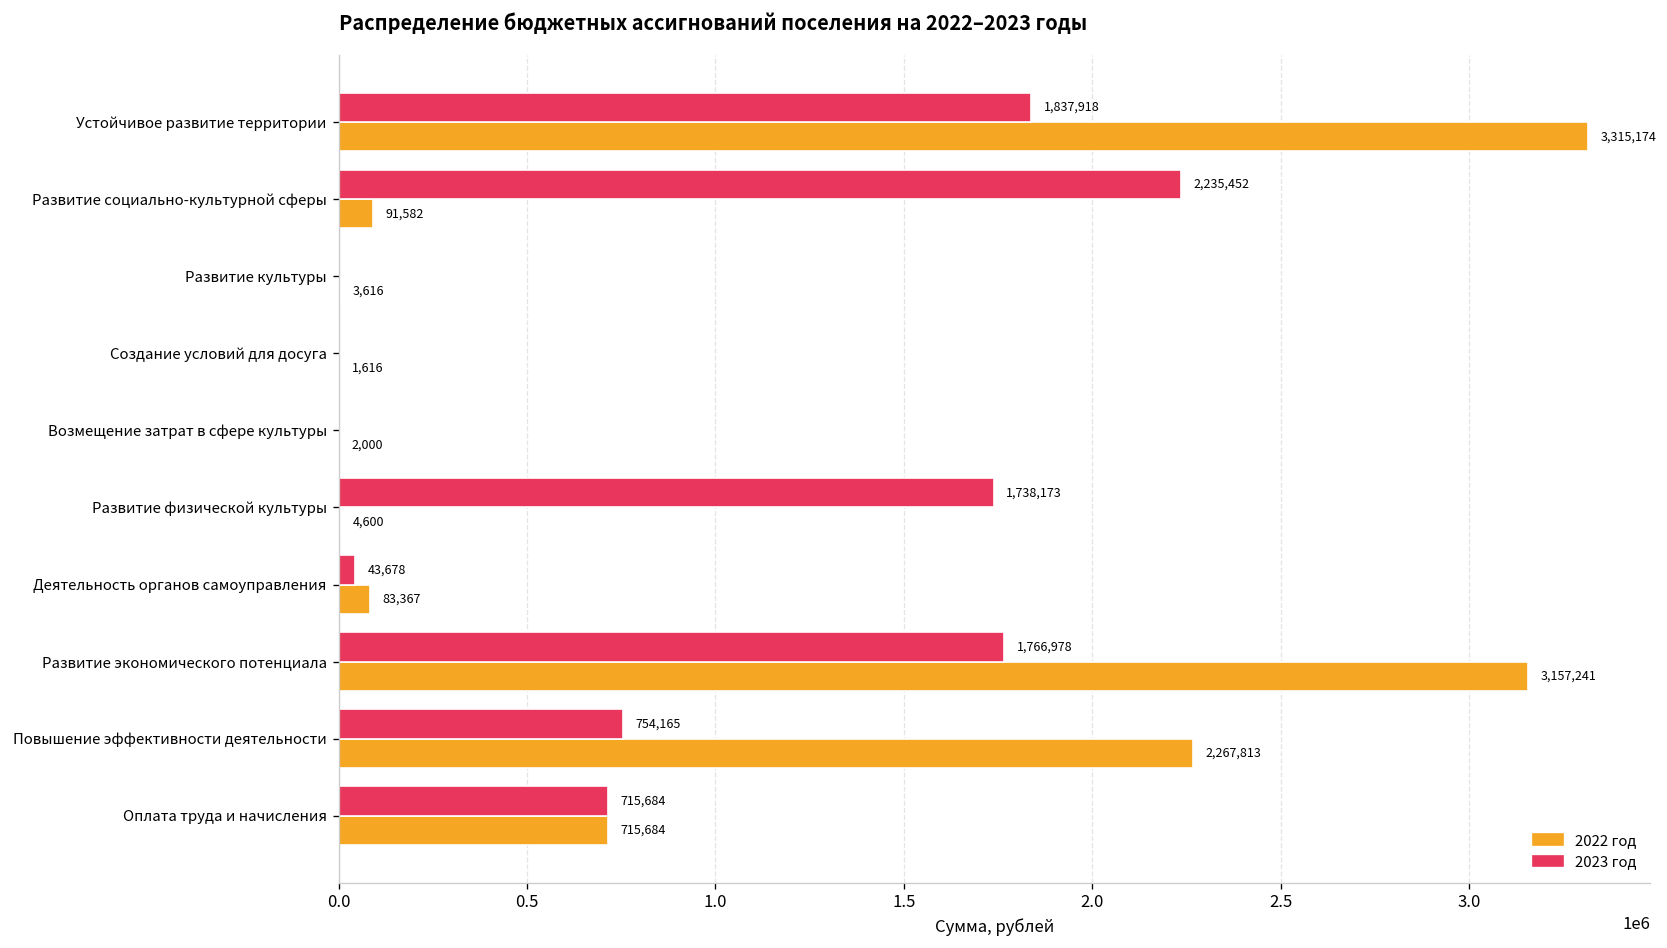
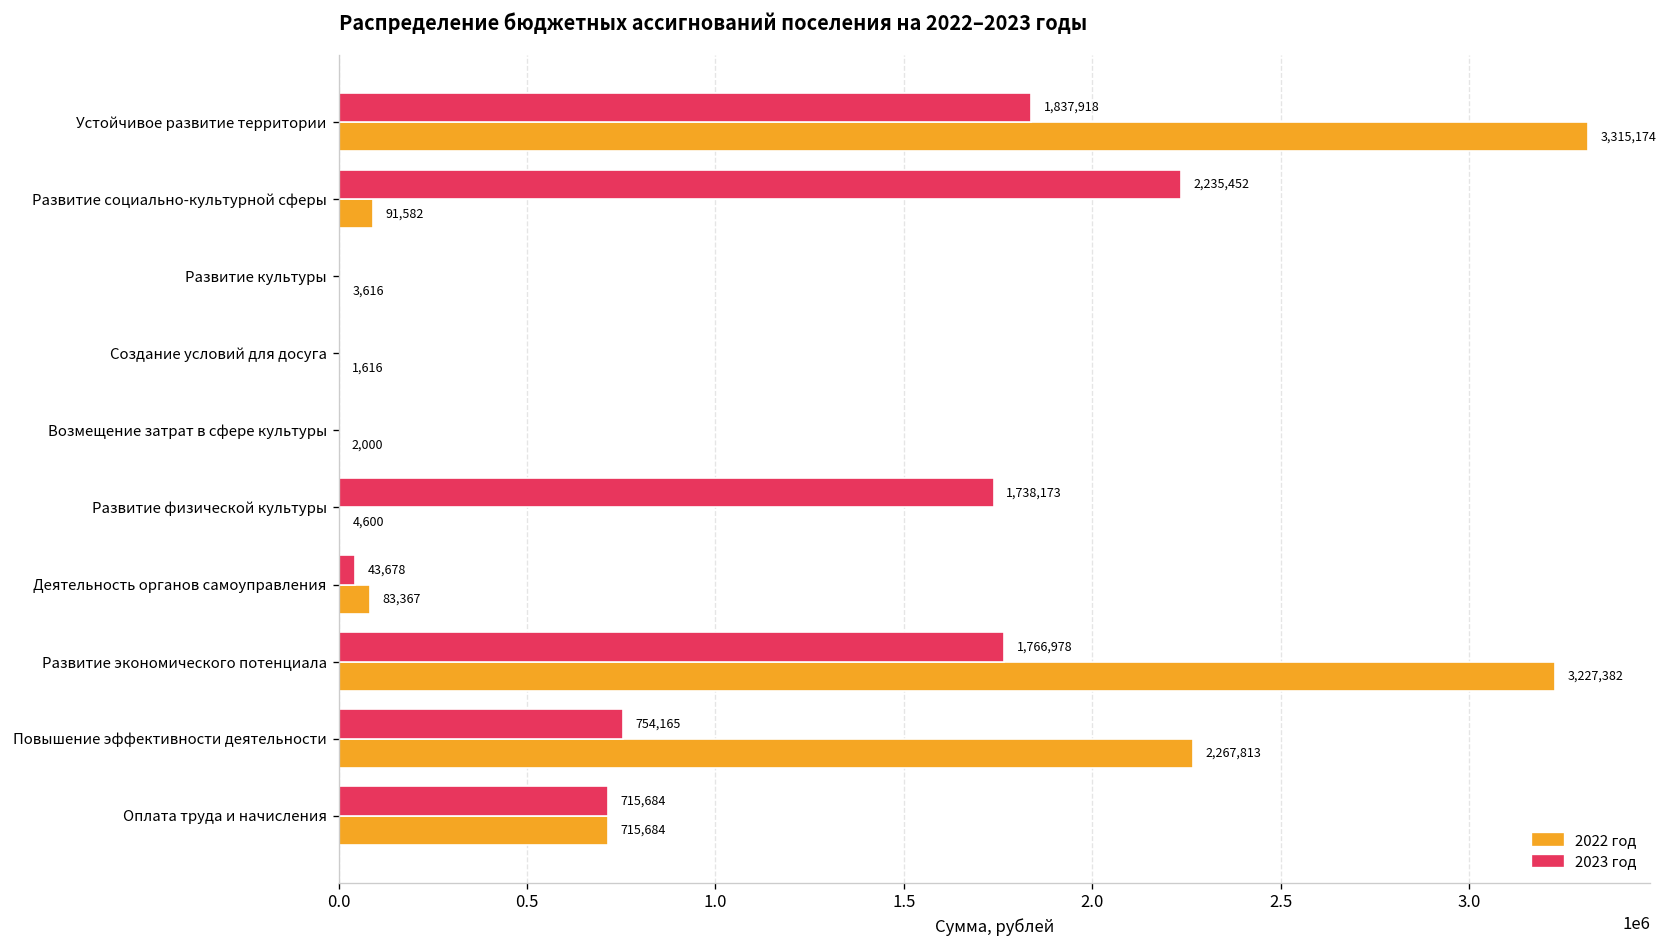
  {
    "2022 год": {
      "Устойчивое развитие территории": "3,315,174",
      "Развитие социально-культурной сферы": "91,582",
      "Развитие культуры": "3,616",
      "Создание условий для досуга": "1,616",
      "Возмещение затрат в сфере культуры": "2,000",
      "Развитие физической культуры": "4,600",
      "Деятельность органов самоуправления": "83,367",
-     "Развитие экономического потенциала": "3,157,241",
+     "Развитие экономического потенциала": "3,227,382",
      "Повышение эффективности деятельности": "2,267,813",
      "Оплата труда и начисления": "715,684"
    },
    "2023 год": {
      "Устойчивое развитие территории": "1,837,918",
      "Развитие социально-культурной сферы": "2,235,452",
      "Развитие физической культуры": "1,738,173",
      "Деятельность органов самоуправления": "43,678",
      "Развитие экономического потенциала": "1,766,978",
      "Повышение эффективности деятельности": "754,165",
      "Оплата труда и начисления": "715,684"
    }
  }
